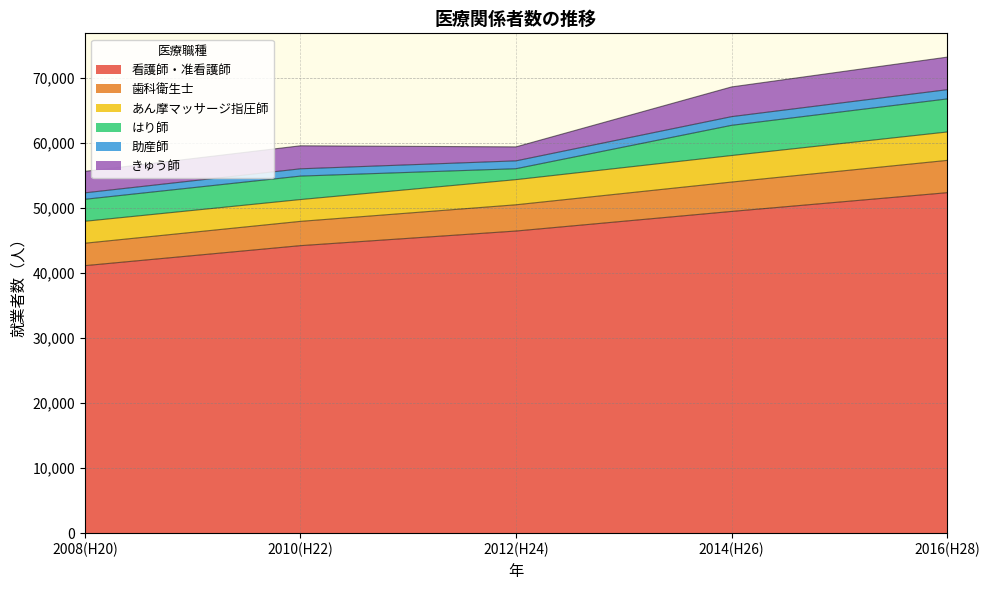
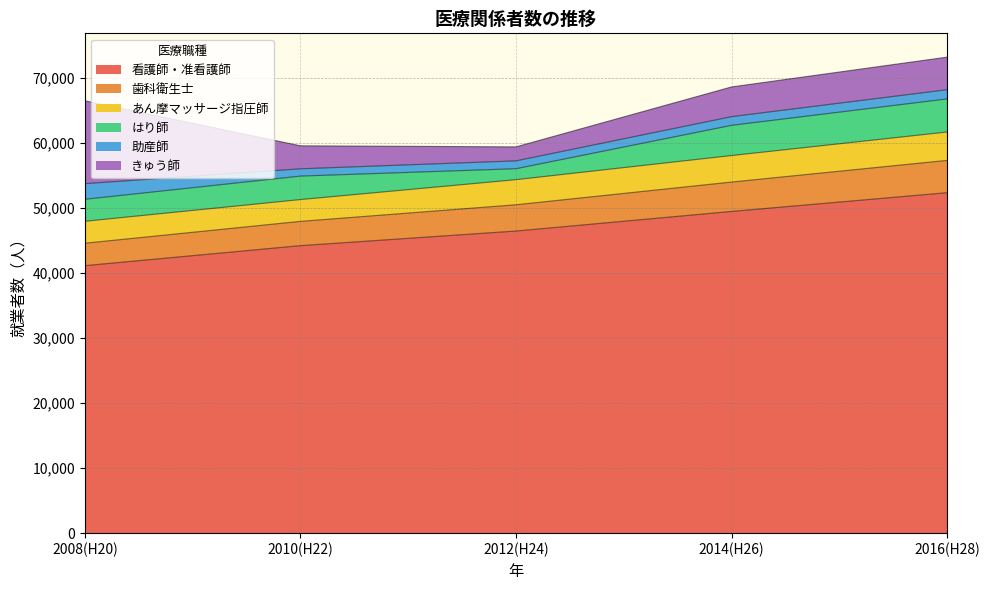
  {
    "あん摩マッサージ指圧師": {
      "2008(H20)": "3,000",
      "2010(H22)": "3,000",
      "2012(H24)": "4,000",
      "2014(H26)": "4,000",
      "2016(H28)": "4,000"
    },
    "はり師": {
      "2008(H20)": "3,000",
      "2010(H22)": "4,000",
      "2012(H24)": "2,000",
      "2014(H26)": "5,000",
      "2016(H28)": "5,000"
    },
    "助産師": {
-     "2008(H20)": "1,000",
+     "2008(H20)": "2,000",
      "2010(H22)": "1,000",
      "2012(H24)": "1,000",
      "2014(H26)": "1,000",
      "2016(H28)": "1,000"
    },
    "きゅう師": {
-     "2008(H20)": "3,000",
+     "2008(H20)": "13,000",
      "2010(H22)": "4,000",
      "2012(H24)": "2,000",
      "2014(H26)": "5,000",
      "2016(H28)": "5,000"
    }
  }
